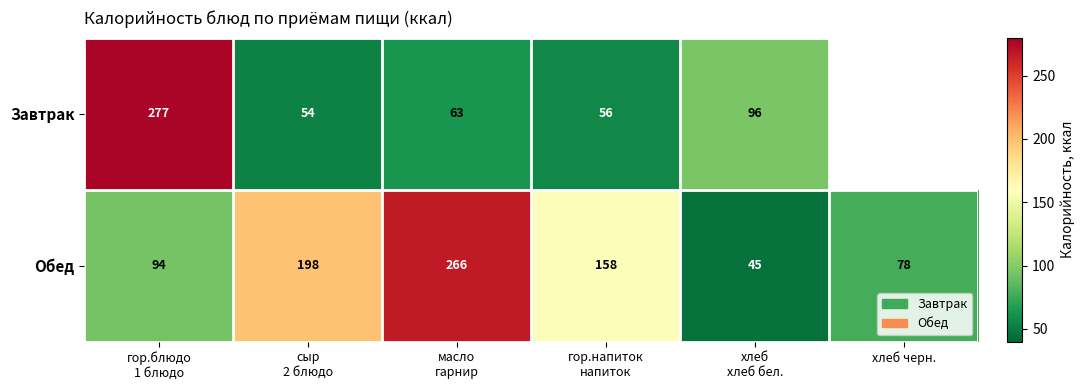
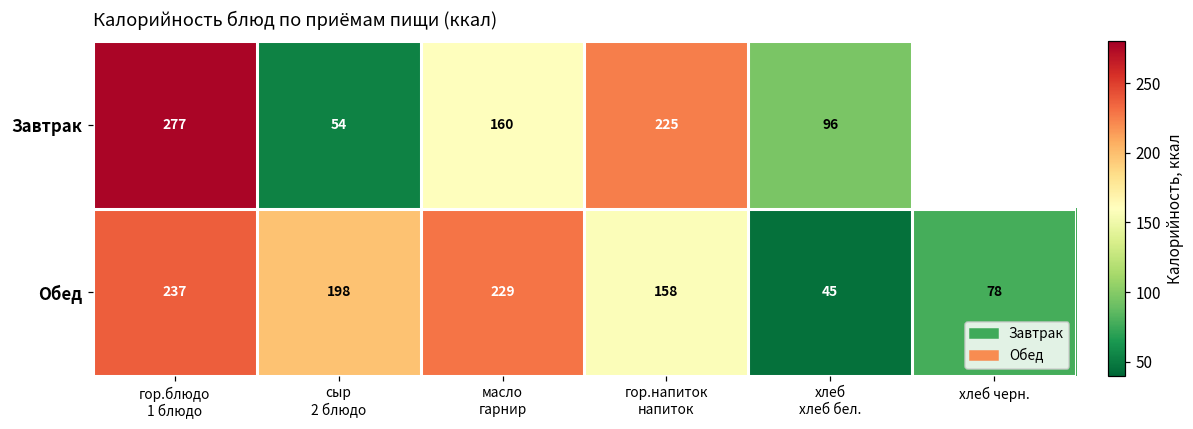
  {
    "Завтрак": {
      "гор.блюдо 1 блюдо": 277,
      "сыр 2 блюдо": 54,
-     "масло гарнир": 63,
-     "гор.напиток напиток": 56,
+     "масло гарнир": 160,
+     "гор.напиток напиток": 225,
      "хлеб хлеб бел.": 96
    },
    "Обед": {
-     "гор.блюдо 1 блюдо": 94,
+     "гор.блюдо 1 блюдо": 237,
      "сыр 2 блюдо": 198,
-     "масло гарнир": 266,
+     "масло гарнир": 229,
      "гор.напиток напиток": 158,
      "хлеб хлеб бел.": 45,
      "хлеб черн.": 78
    }
  }
